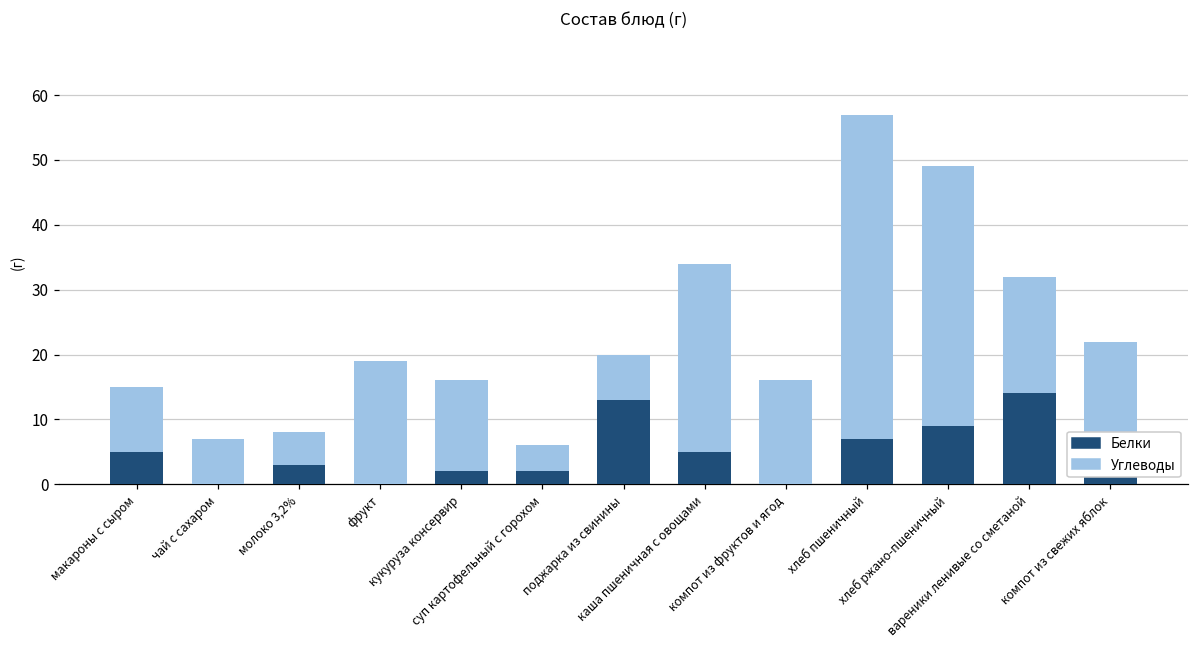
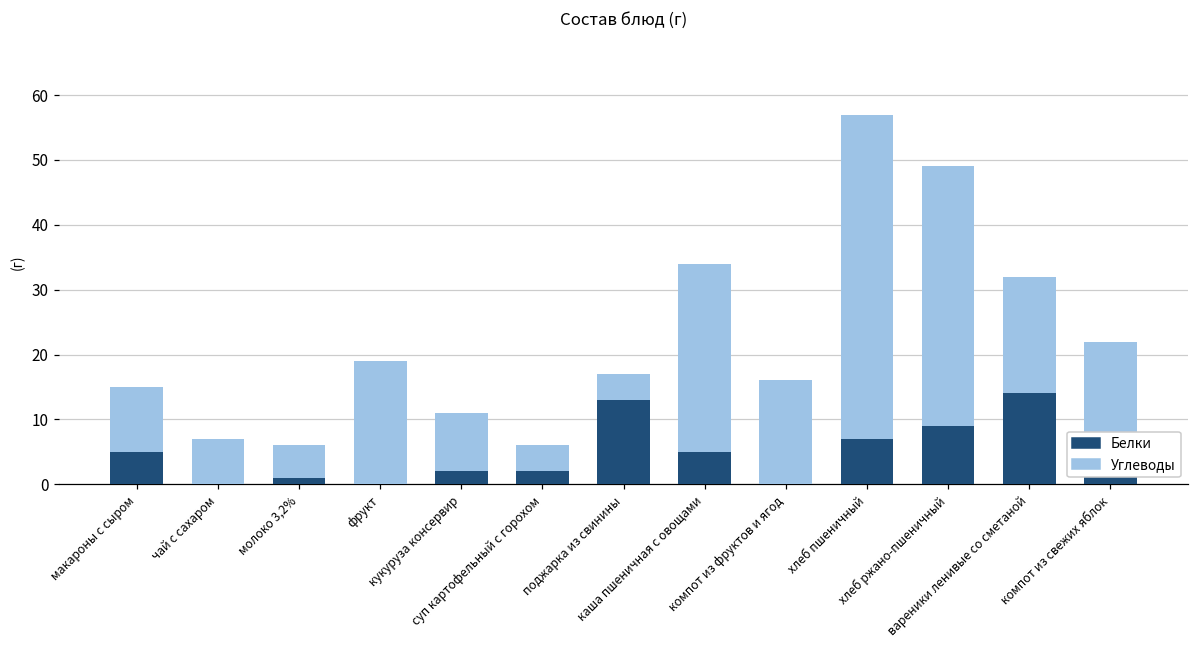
  {
    "Белки": {
      "макароны с сыром": 5,
      "чай с сахаром": 0,
-     "молоко 3,2%": 3,
+     "молоко 3,2%": 1,
      "фрукт": 0,
      "кукуруза консервир": 2,
      "суп картофельный с горохом": 2,
      "поджарка из свинины": 13,
      "каша пшеничная с овощами": 5,
      "компот из фруктов и ягод": 0,
      "хлеб пшеничный": 7,
      "хлеб ржано-пшеничный": 9,
      "вареники ленивые со сметаной": 14
    },
    "Углеводы": {
      "макароны с сыром": 10,
      "чай с сахаром": 7,
      "молоко 3,2%": 5,
      "фрукт": 19,
-     "кукуруза консервир": 14,
+     "кукуруза консервир": 9,
      "суп картофельный с горохом": 4,
-     "поджарка из свинины": 7,
+     "поджарка из свинины": 4,
      "каша пшеничная с овощами": 29,
      "компот из фруктов и ягод": 16,
      "хлеб пшеничный": 50,
      "хлеб ржано-пшеничный": 40,
      "вареники ленивые со сметаной": 18,
      "компот из свежих яблок": 14
    }
  }
